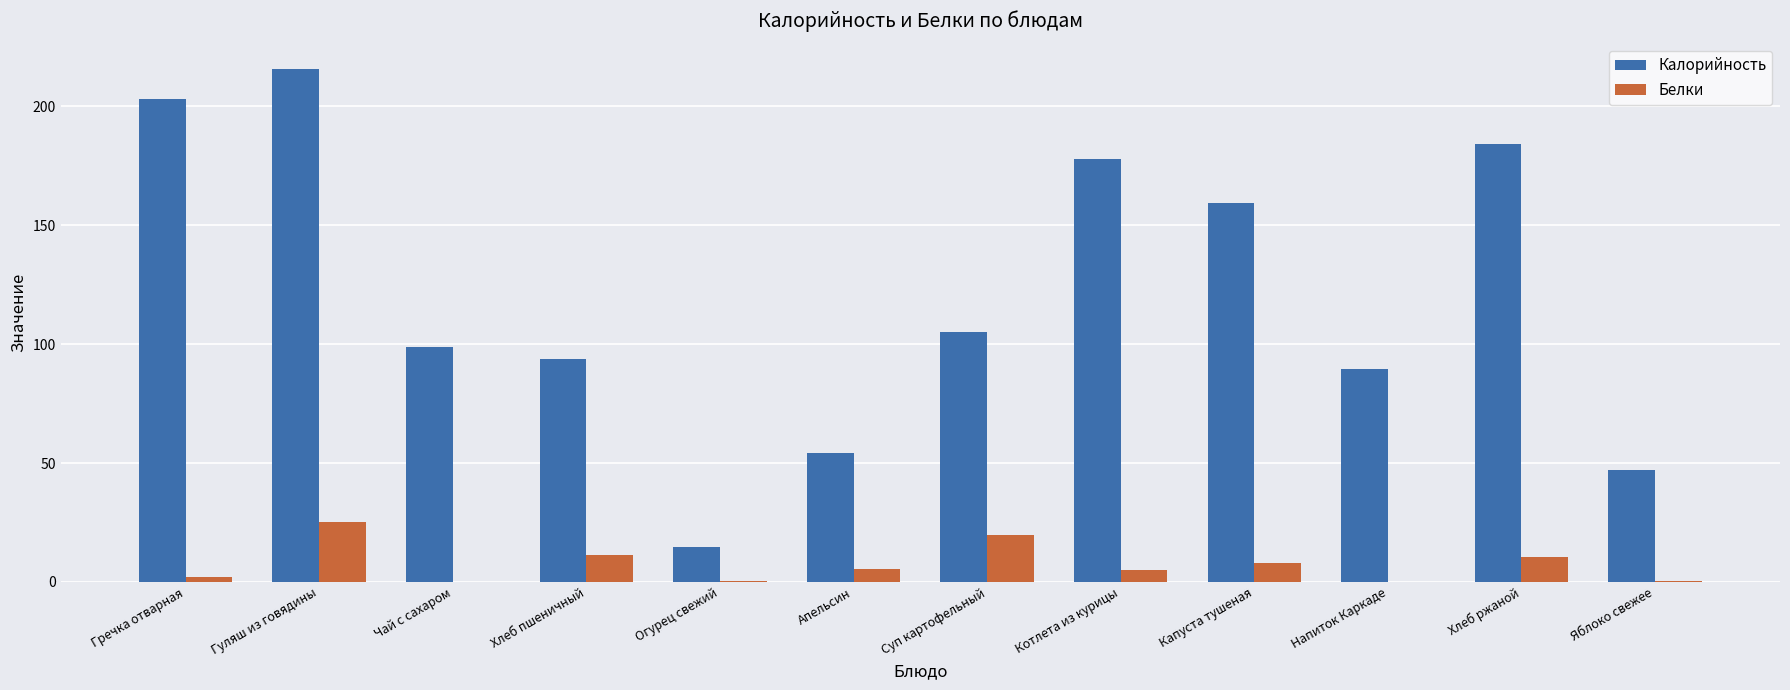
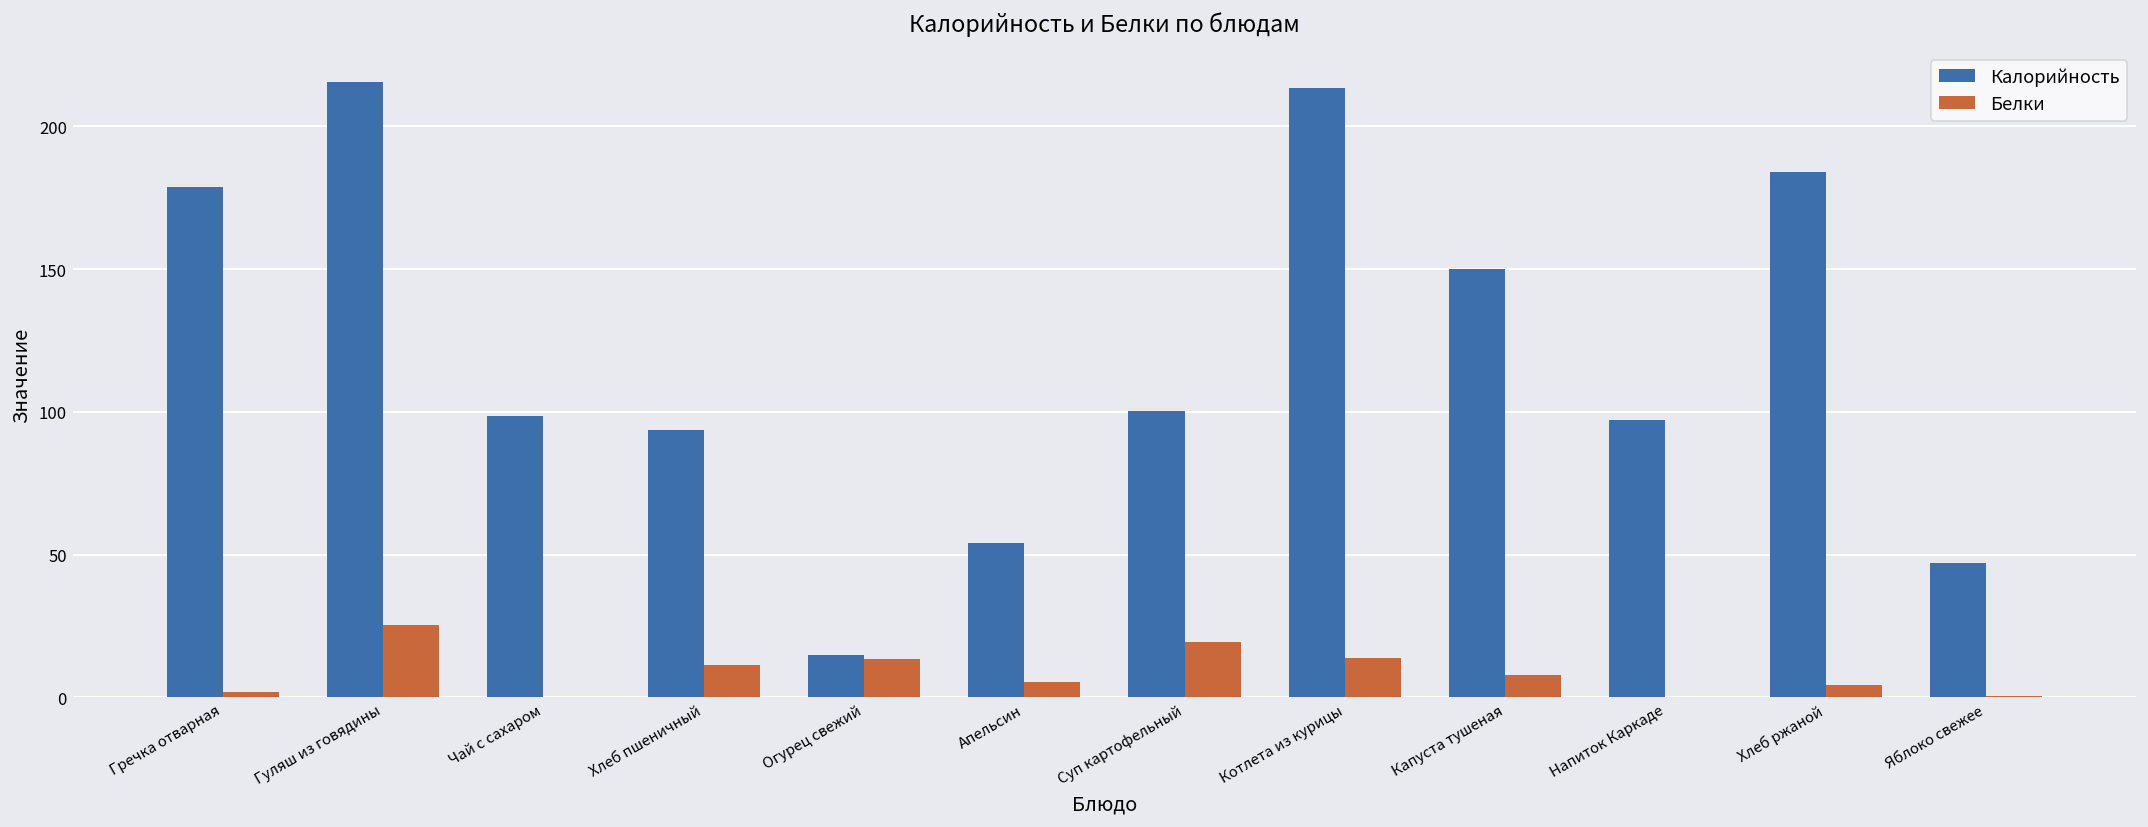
  {
    "Калорийность": {
-     "Гречка отварная": 203,
+     "Гречка отварная": 179,
      "Гуляш из говядины": 216,
      "Чай с сахаром": 99,
      "Хлеб пшеничный": 94,
      "Огурец свежий": 15,
      "Апельсин": 54,
-     "Суп картофельный": 105,
-     "Котлета из курицы": 178,
-     "Капуста тушеная": 159,
-     "Напиток Каркаде": 90,
+     "Суп картофельный": 100,
+     "Котлета из курицы": 213,
+     "Капуста тушеная": 150,
+     "Напиток Каркаде": 97,
      "Хлеб ржаной": 184,
      "Яблоко свежее": 47
    },
    "Белки": {
      "Гречка отварная": 2,
      "Гуляш из говядины": 25,
      "Хлеб пшеничный": 11,
-     "Огурец свежий": 0,
+     "Огурец свежий": 14,
      "Апельсин": 5,
      "Суп картофельный": 20,
-     "Котлета из курицы": 5,
+     "Котлета из курицы": 14,
      "Капуста тушеная": 8,
-     "Хлеб ржаной": 11
+     "Хлеб ржаной": 4
    }
  }
